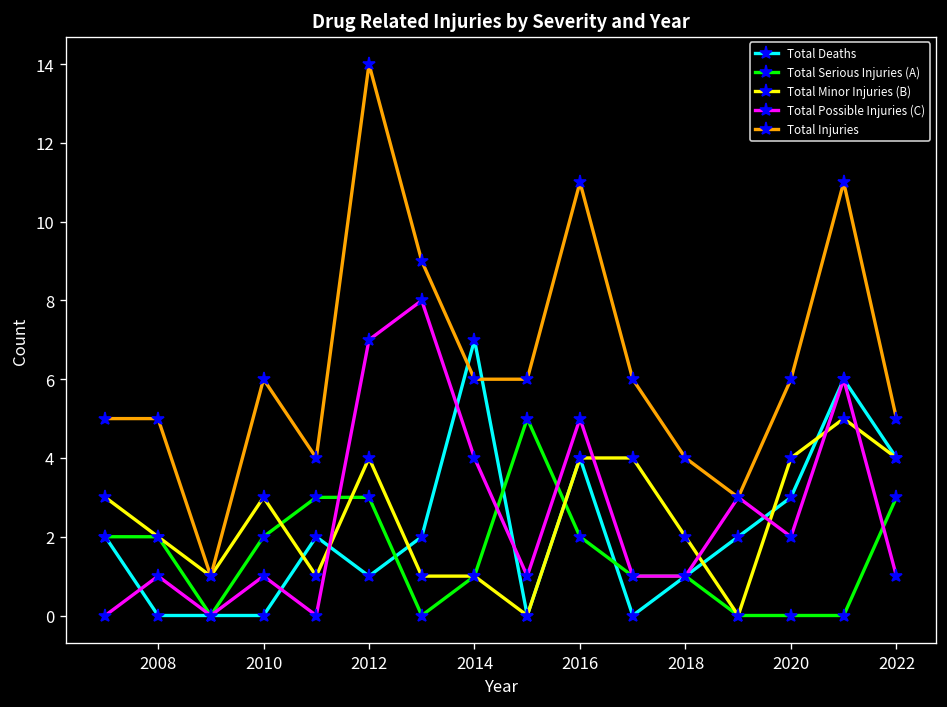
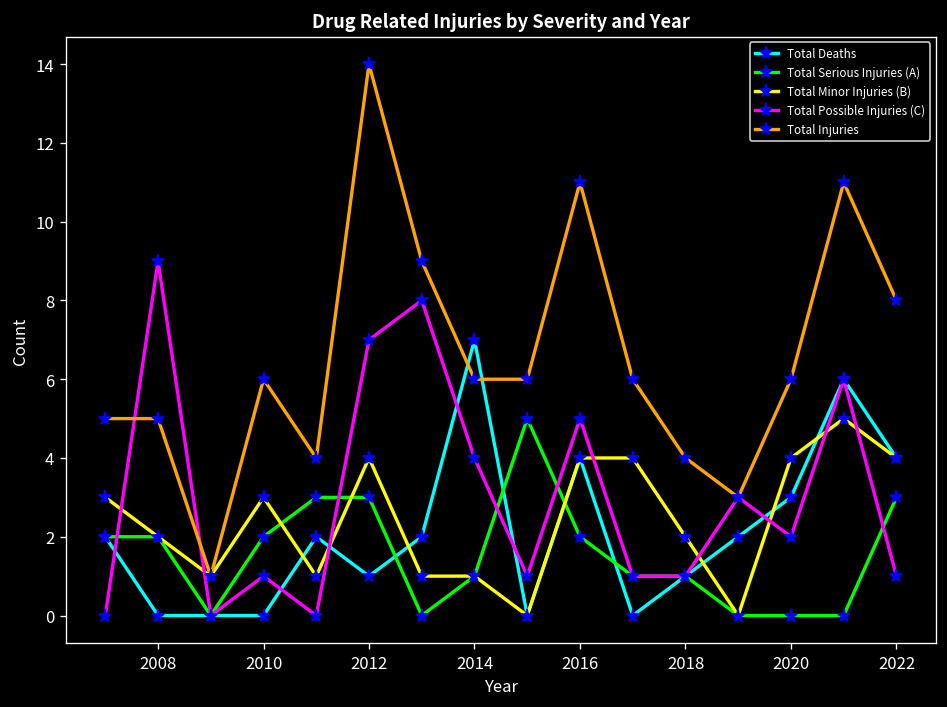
  {
    "Total Deaths": {
      "2008": 0,
      "2010": 0,
      "2012": 1,
      "2014": 7,
      "2020": 3
    },
    "Total Serious Injuries (A)": {
      "2010": 2,
      "2012": 3,
      "2016": 2,
      "2020": 0,
      "2022": 3
    },
    "Total Minor Injuries (B)": {
      "2010": 3,
      "2012": 4,
      "2018": 2,
      "2020": 4
    },
    "Total Possible Injuries (C)": {
-     "2008": 1,
+     "2008": 9,
      "2010": 1,
      "2012": 7,
      "2014": 4,
      "2016": 5,
      "2020": 2,
      "2022": 1
    },
    "Total Injuries": {
      "2008": 5,
      "2010": 6,
      "2012": 14,
      "2014": 6,
      "2016": 11,
      "2018": 4,
      "2020": 6,
-     "2022": 5
+     "2022": 8
    }
  }
